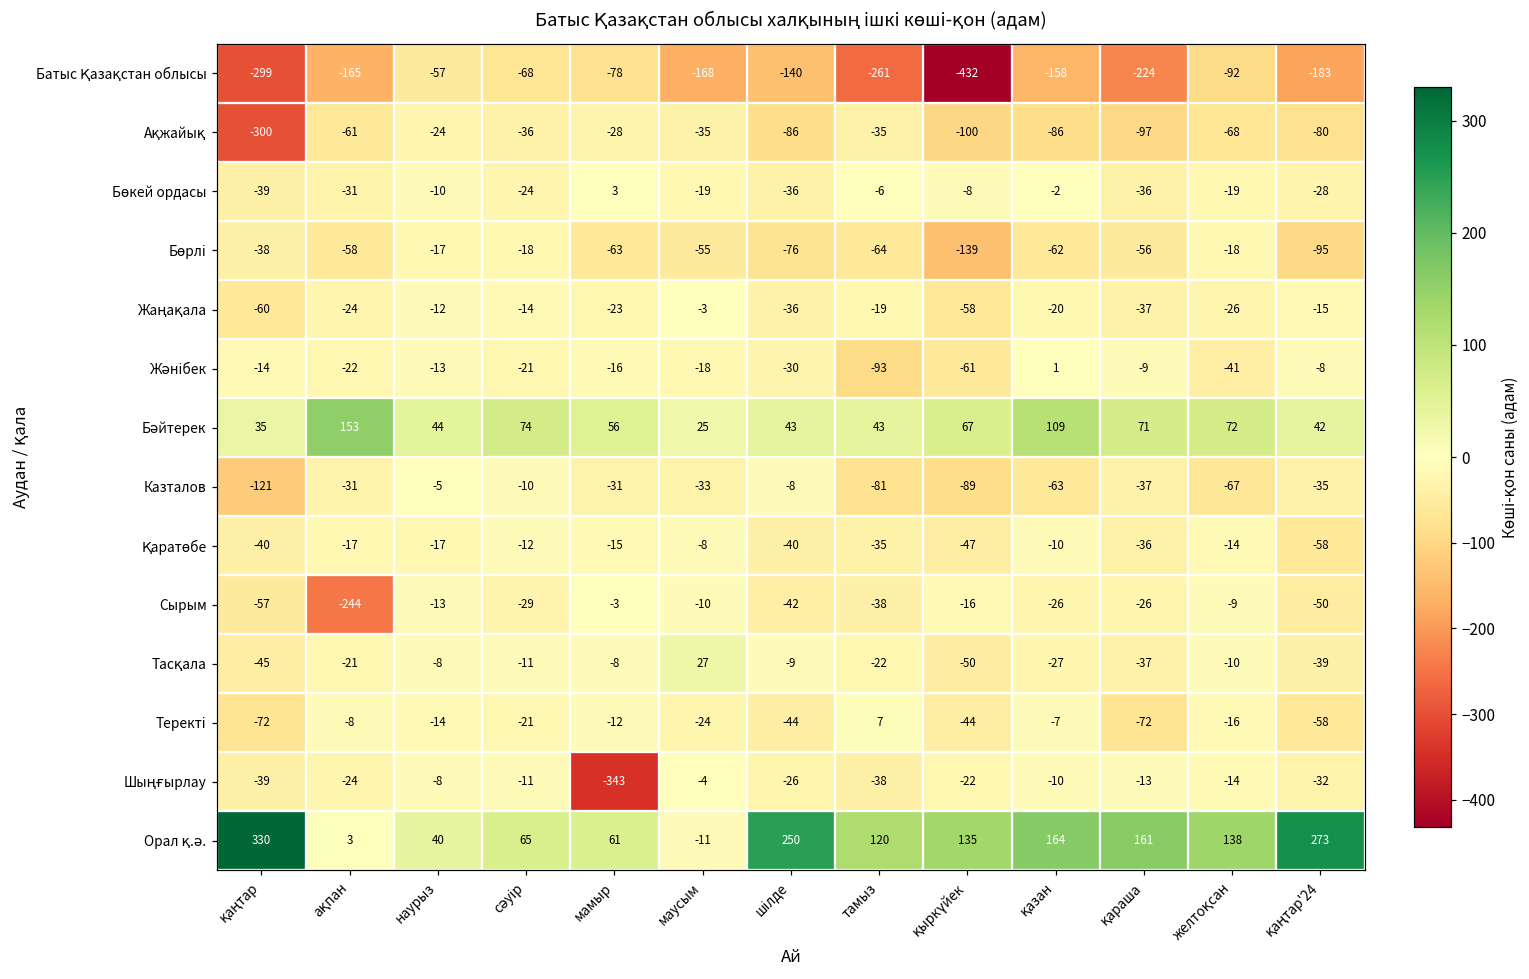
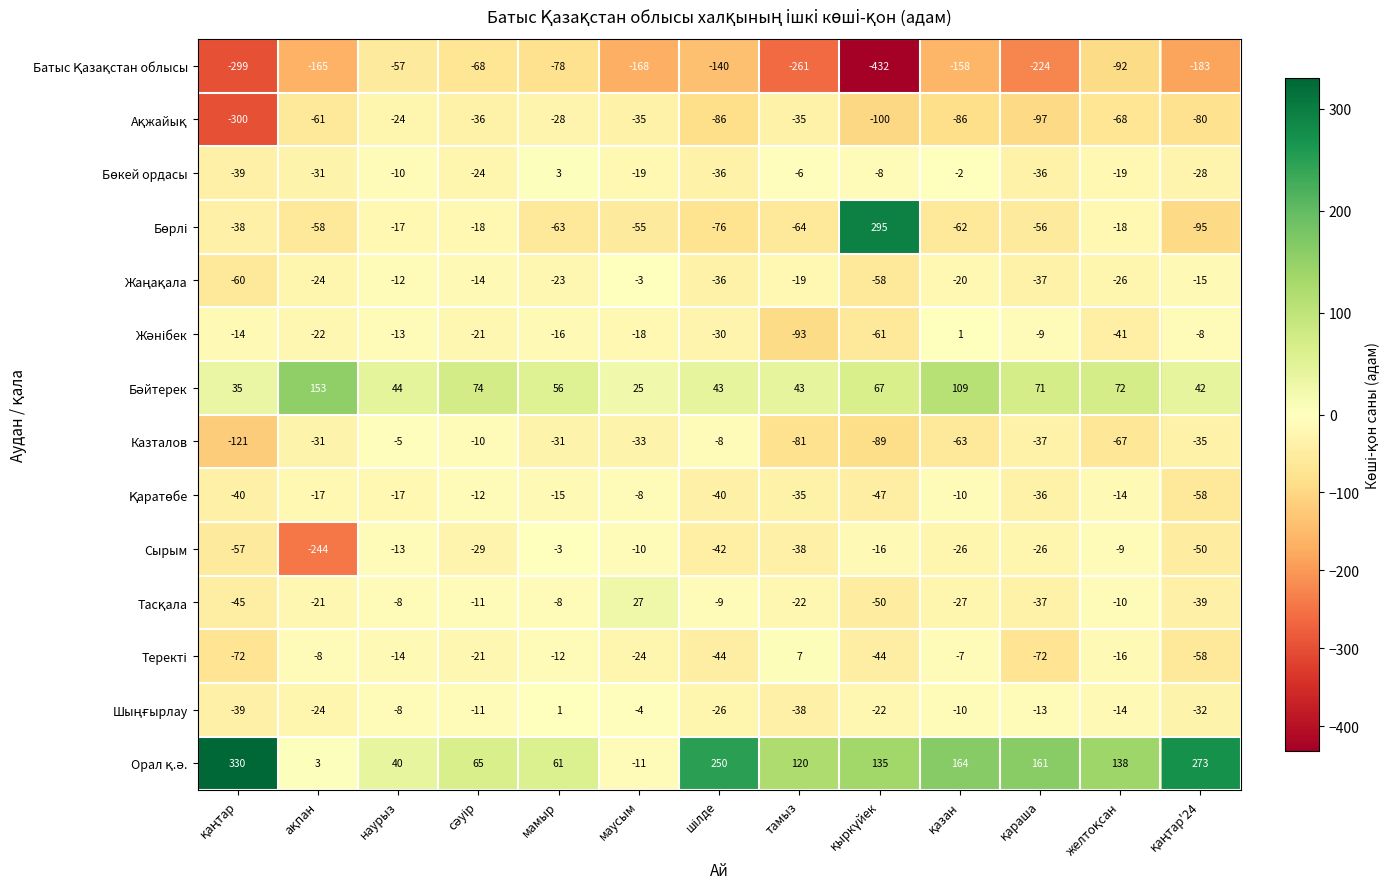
  {
    "Батыс Қазақстан облысы": {
      "қаңтар": -299,
      "ақпан": -165,
      "наурыз": -57,
      "сәуір": -68,
      "мамыр": -78,
      "маусым": -168,
      "шілде": -140,
      "тамыз": -261,
      "қыркүйек": -432,
      "қазан": -158,
      "қараша": -224,
      "желтоқсан": -92,
      "қаңтар'24": -183
    },
    "Ақжайық": {
      "қаңтар": -300,
      "ақпан": -61,
      "наурыз": -24,
      "сәуір": -36,
      "мамыр": -28,
      "маусым": -35,
      "шілде": -86,
      "тамыз": -35,
      "қыркүйек": -100,
      "қазан": -86,
      "қараша": -97,
      "желтоқсан": -68,
      "қаңтар'24": -80
    },
    "Бөкей ордасы": {
      "қаңтар": -39,
      "ақпан": -31,
      "наурыз": -10,
      "сәуір": -24,
      "мамыр": 3,
      "маусым": -19,
      "шілде": -36,
      "тамыз": -6,
      "қыркүйек": -8,
      "қазан": -2,
      "қараша": -36,
      "желтоқсан": -19,
      "қаңтар'24": -28
    },
    "Бөрлі": {
      "қаңтар": -38,
      "ақпан": -58,
      "наурыз": -17,
      "сәуір": -18,
      "мамыр": -63,
      "маусым": -55,
      "шілде": -76,
      "тамыз": -64,
-     "қыркүйек": -139,
+     "қыркүйек": 295,
      "қазан": -62,
      "қараша": -56,
      "желтоқсан": -18,
      "қаңтар'24": -95
    },
    "Жаңақала": {
      "қаңтар": -60,
      "ақпан": -24,
      "наурыз": -12,
      "сәуір": -14,
      "мамыр": -23,
      "маусым": -3,
      "шілде": -36,
      "тамыз": -19,
      "қыркүйек": -58,
      "қазан": -20,
      "қараша": -37,
      "желтоқсан": -26,
      "қаңтар'24": -15
    },
    "Жәнібек": {
      "қаңтар": -14,
      "ақпан": -22,
      "наурыз": -13,
      "сәуір": -21,
      "мамыр": -16,
      "маусым": -18,
      "шілде": -30,
      "тамыз": -93,
      "қыркүйек": -61,
      "қазан": 1,
      "қараша": -9,
      "желтоқсан": -41,
      "қаңтар'24": -8
    },
    "Бәйтерек": {
      "қаңтар": 35,
      "ақпан": 153,
      "наурыз": 44,
      "сәуір": 74,
      "мамыр": 56,
      "маусым": 25,
      "шілде": 43,
      "тамыз": 43,
      "қыркүйек": 67,
      "қазан": 109,
      "қараша": 71,
      "желтоқсан": 72,
      "қаңтар'24": 42
    },
    "Казталов": {
      "қаңтар": -121,
      "ақпан": -31,
      "наурыз": -5,
      "сәуір": -10,
      "мамыр": -31,
      "маусым": -33,
      "шілде": -8,
      "тамыз": -81,
      "қыркүйек": -89,
      "қазан": -63,
      "қараша": -37,
      "желтоқсан": -67,
      "қаңтар'24": -35
    },
    "Қаратөбе": {
      "қаңтар": -40,
      "ақпан": -17,
      "наурыз": -17,
      "сәуір": -12,
      "мамыр": -15,
      "маусым": -8,
      "шілде": -40,
      "тамыз": -35,
      "қыркүйек": -47,
      "қазан": -10,
      "қараша": -36,
      "желтоқсан": -14,
      "қаңтар'24": -58
    },
    "Сырым": {
      "қаңтар": -57,
      "ақпан": -244,
      "наурыз": -13,
      "сәуір": -29,
      "мамыр": -3,
      "маусым": -10,
      "шілде": -42,
      "тамыз": -38,
      "қыркүйек": -16,
      "қазан": -26,
      "қараша": -26,
      "желтоқсан": -9,
      "қаңтар'24": -50
    },
    "Тасқала": {
      "қаңтар": -45,
      "ақпан": -21,
      "наурыз": -8,
      "сәуір": -11,
      "мамыр": -8,
      "маусым": 27,
      "шілде": -9,
      "тамыз": -22,
      "қыркүйек": -50,
      "қазан": -27,
      "қараша": -37,
      "желтоқсан": -10,
      "қаңтар'24": -39
    },
    "Теректі": {
      "қаңтар": -72,
      "ақпан": -8,
      "наурыз": -14,
      "сәуір": -21,
      "мамыр": -12,
      "маусым": -24,
      "шілде": -44,
      "тамыз": 7,
      "қыркүйек": -44,
      "қазан": -7,
      "қараша": -72,
      "желтоқсан": -16,
      "қаңтар'24": -58
    },
    "Шыңғырлау": {
      "қаңтар": -39,
      "ақпан": -24,
      "наурыз": -8,
      "сәуір": -11,
-     "мамыр": -343,
+     "мамыр": 1,
      "маусым": -4,
      "шілде": -26,
      "тамыз": -38,
      "қыркүйек": -22,
      "қазан": -10,
      "қараша": -13,
      "желтоқсан": -14,
      "қаңтар'24": -32
    },
    "Орал қ.ә.": {
      "қаңтар": 330,
      "ақпан": 3,
      "наурыз": 40,
      "сәуір": 65,
      "мамыр": 61,
      "маусым": -11,
      "шілде": 250,
      "тамыз": 120,
      "қыркүйек": 135,
      "қазан": 164,
      "қараша": 161,
      "желтоқсан": 138,
      "қаңтар'24": 273
    }
  }
